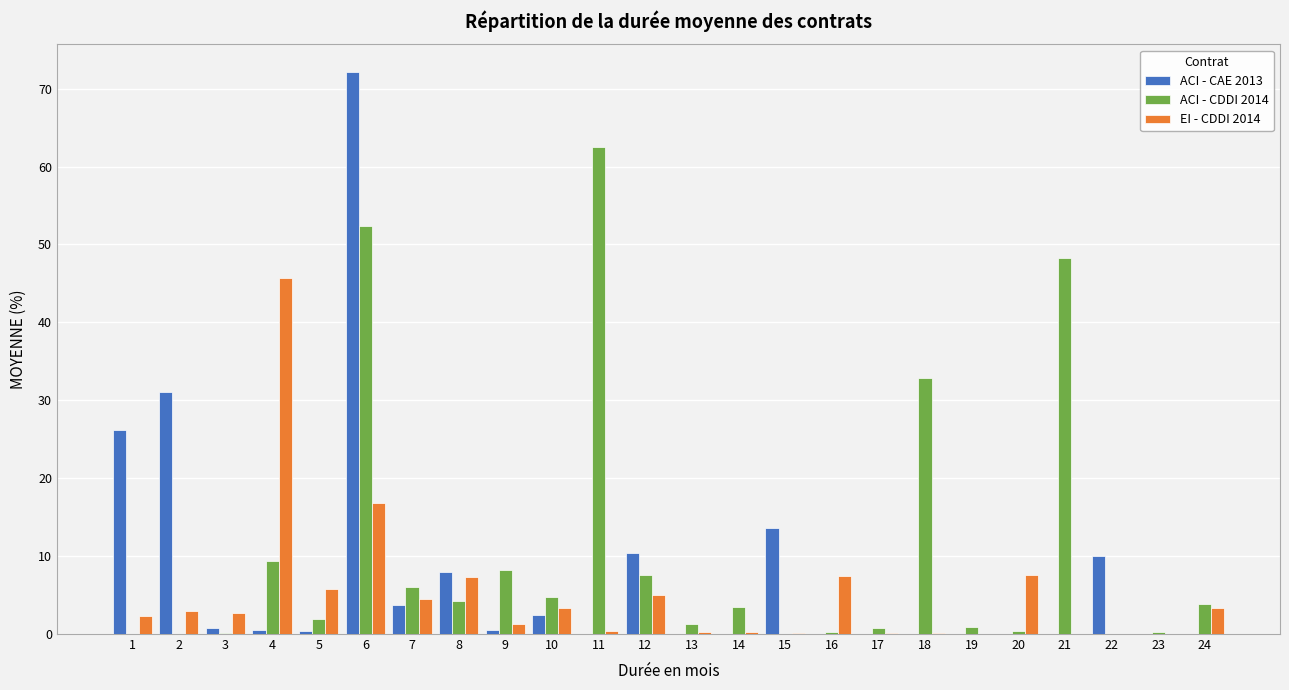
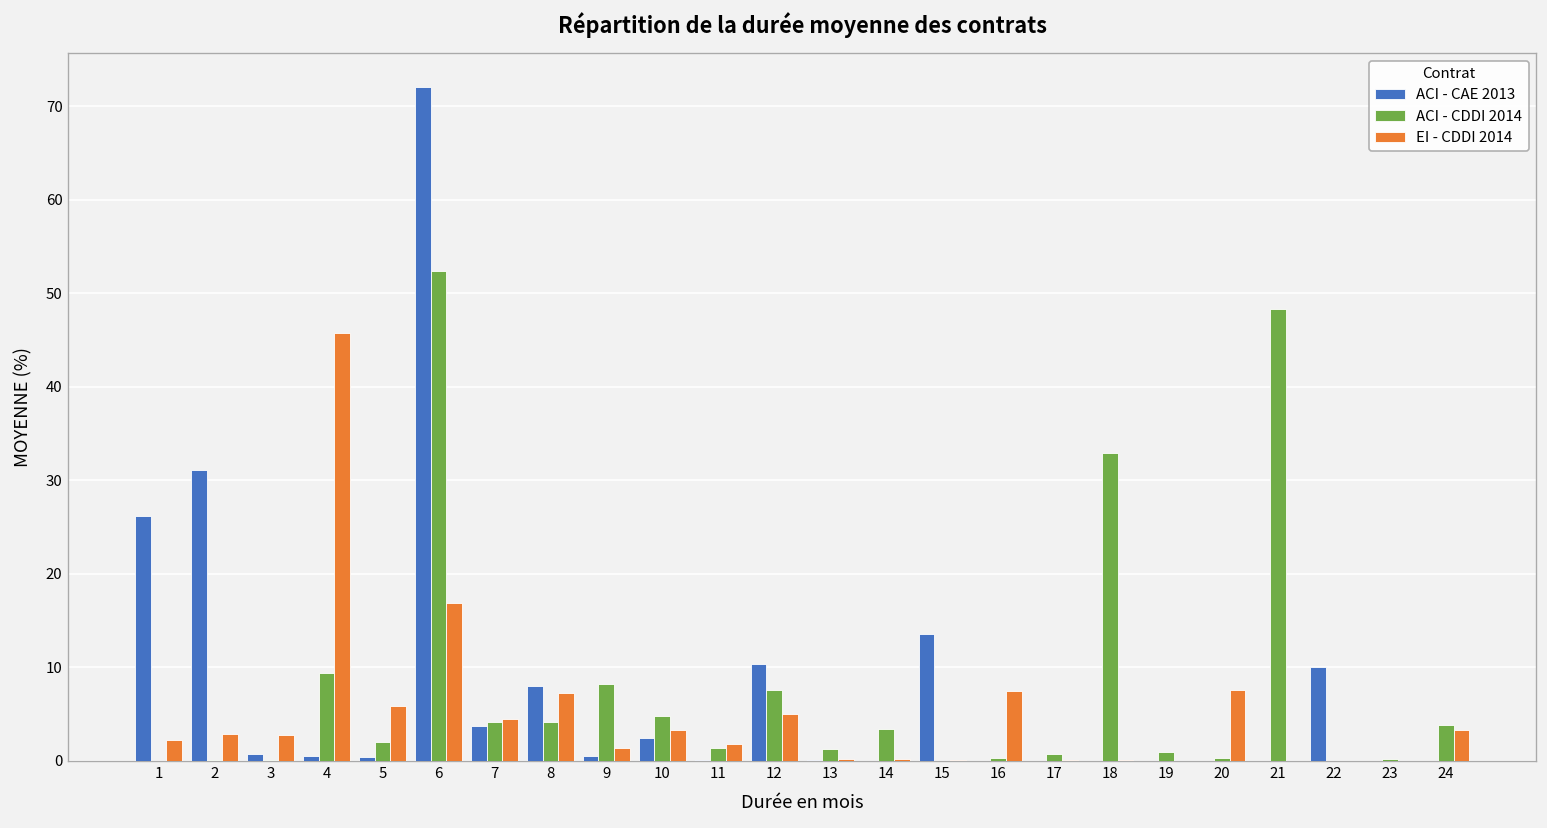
  {
    "ACI - CAE 2013": {
      "1": 26,
      "2": 31,
      "3": 1,
      "4": 1,
      "5": 0,
      "6": 72,
      "7": 4,
      "8": 8,
      "9": 1,
      "10": 2,
      "12": 10,
      "15": 14,
      "19": 0,
      "20": 0,
      "22": 10,
      "24": 0
    },
    "ACI - CDDI 2014": {
      "4": 9,
      "5": 2,
      "6": 52,
-     "7": 6,
+     "7": 4,
      "8": 4,
      "9": 8,
      "10": 5,
-     "11": 63,
+     "11": 1,
      "12": 8,
      "13": 1,
      "14": 3,
      "17": 1,
      "18": 33,
      "19": 1,
      "20": 0,
      "21": 48,
      "24": 4
    },
    "EI - CDDI 2014": {
      "1": 2,
      "2": 3,
      "3": 3,
      "4": 46,
      "5": 6,
      "6": 17,
      "7": 5,
      "8": 7,
      "9": 1,
      "10": 3,
-     "11": 0,
+     "11": 2,
      "12": 5,
      "16": 7,
      "20": 8,
      "24": 3
    }
  }
